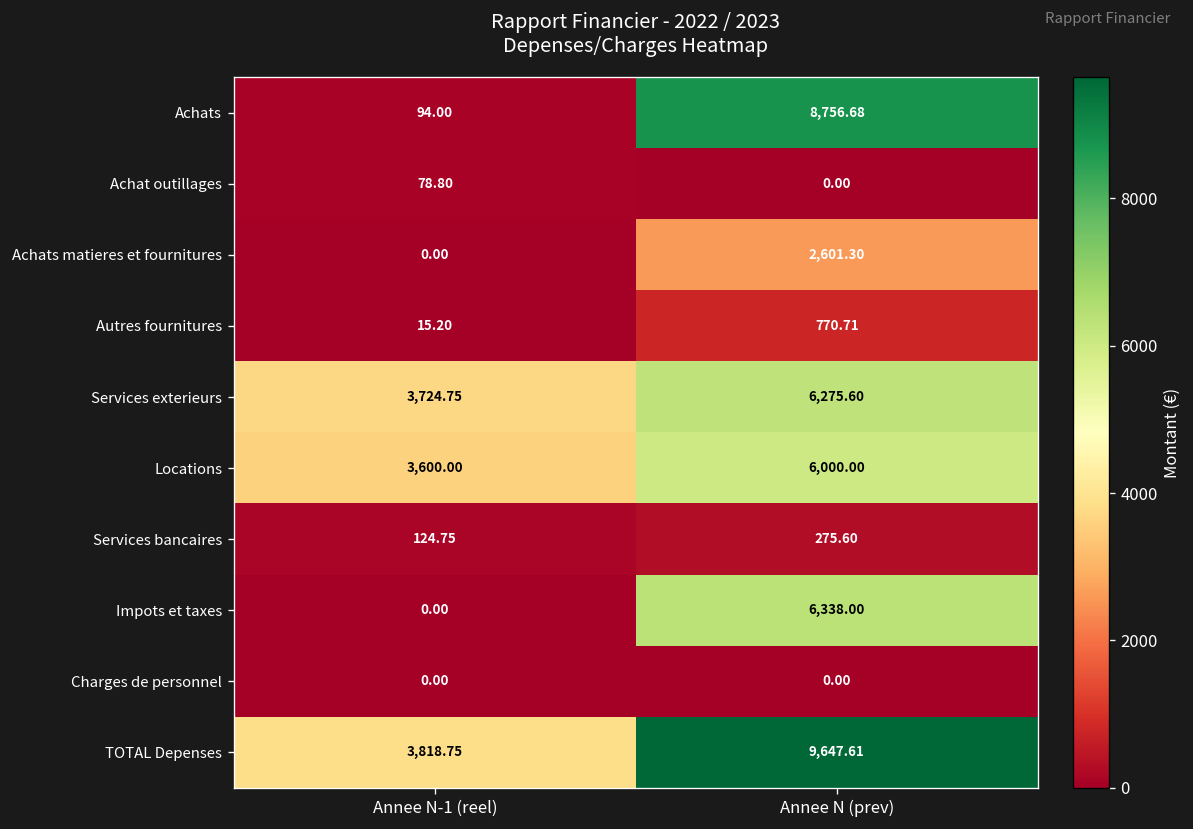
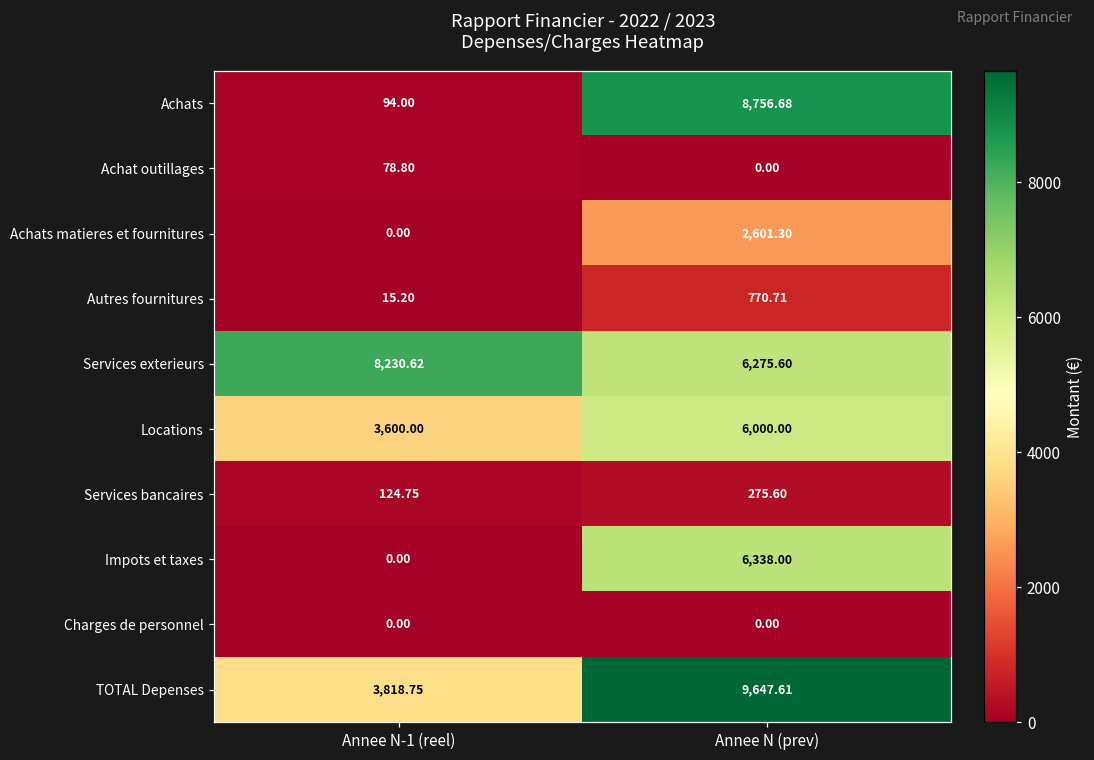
  {
    "Achats": {
      "Annee N-1 (reel)": "94.00",
      "Annee N (prev)": "8,756.68"
    },
    "Achat outillages": {
      "Annee N-1 (reel)": "78.80",
      "Annee N (prev)": "0.00"
    },
    "Achats matieres et fournitures": {
      "Annee N-1 (reel)": "0.00",
      "Annee N (prev)": "2,601.30"
    },
    "Autres fournitures": {
      "Annee N-1 (reel)": "15.20",
      "Annee N (prev)": "770.71"
    },
    "Services exterieurs": {
-     "Annee N-1 (reel)": "3,724.75",
+     "Annee N-1 (reel)": "8,230.62",
      "Annee N (prev)": "6,275.60"
    },
    "Locations": {
      "Annee N-1 (reel)": "3,600.00",
      "Annee N (prev)": "6,000.00"
    },
    "Services bancaires": {
      "Annee N-1 (reel)": "124.75",
      "Annee N (prev)": "275.60"
    },
    "Impots et taxes": {
      "Annee N-1 (reel)": "0.00",
      "Annee N (prev)": "6,338.00"
    },
    "Charges de personnel": {
      "Annee N-1 (reel)": "0.00",
      "Annee N (prev)": "0.00"
    },
    "TOTAL Depenses": {
      "Annee N-1 (reel)": "3,818.75",
      "Annee N (prev)": "9,647.61"
    }
  }
